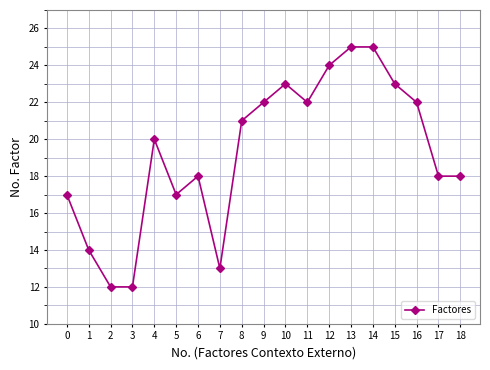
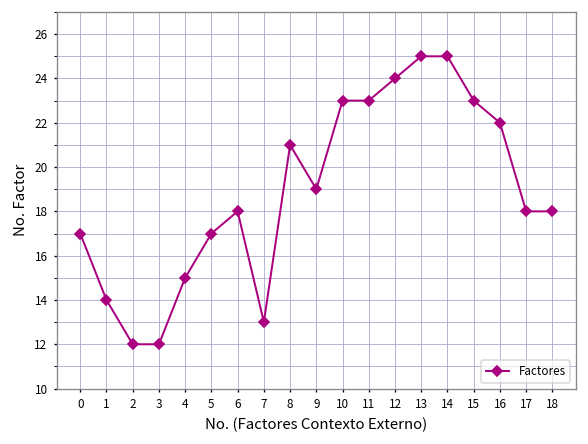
  {
    "0": 17,
    "1": 14,
    "2": 12,
    "3": 12,
-   "4": 20,
+   "4": 15,
    "5": 17,
    "6": 18,
    "7": 13,
    "8": 21,
-   "9": 22,
+   "9": 19,
    "10": 23,
-   "11": 22,
+   "11": 23,
    "12": 24,
    "13": 25,
    "14": 25,
    "15": 23,
    "16": 22,
    "17": 18,
    "18": 18
  }
